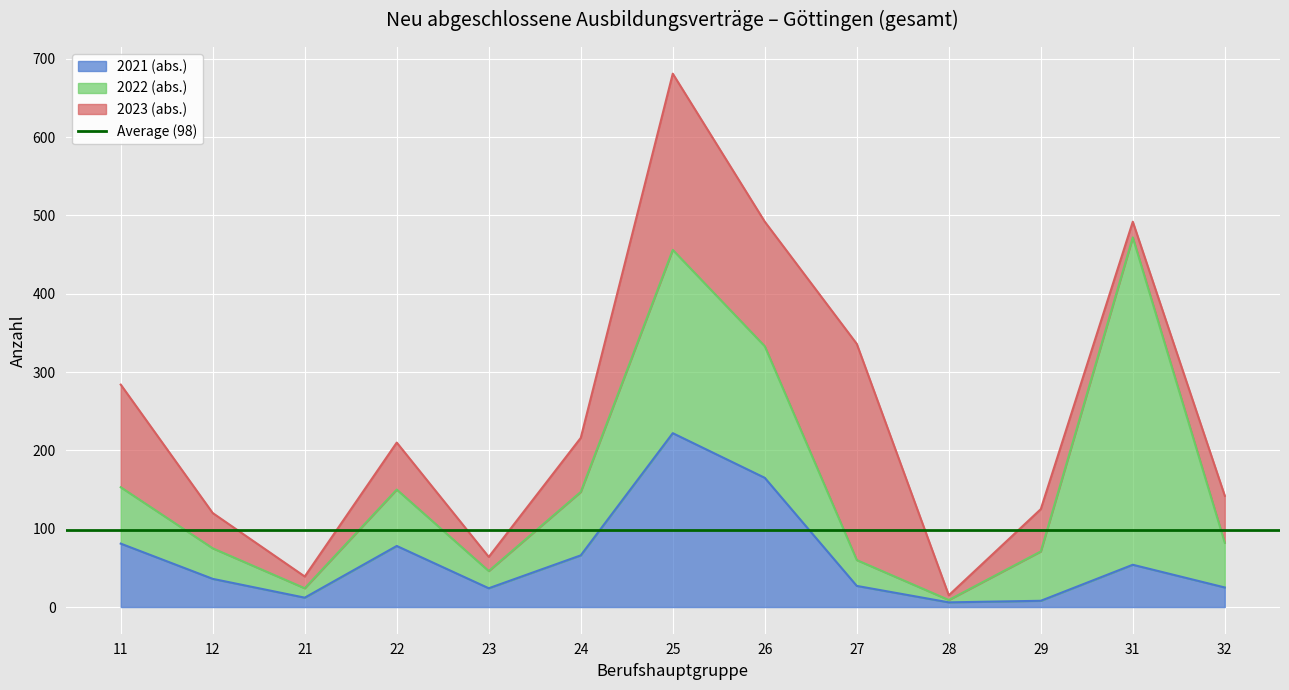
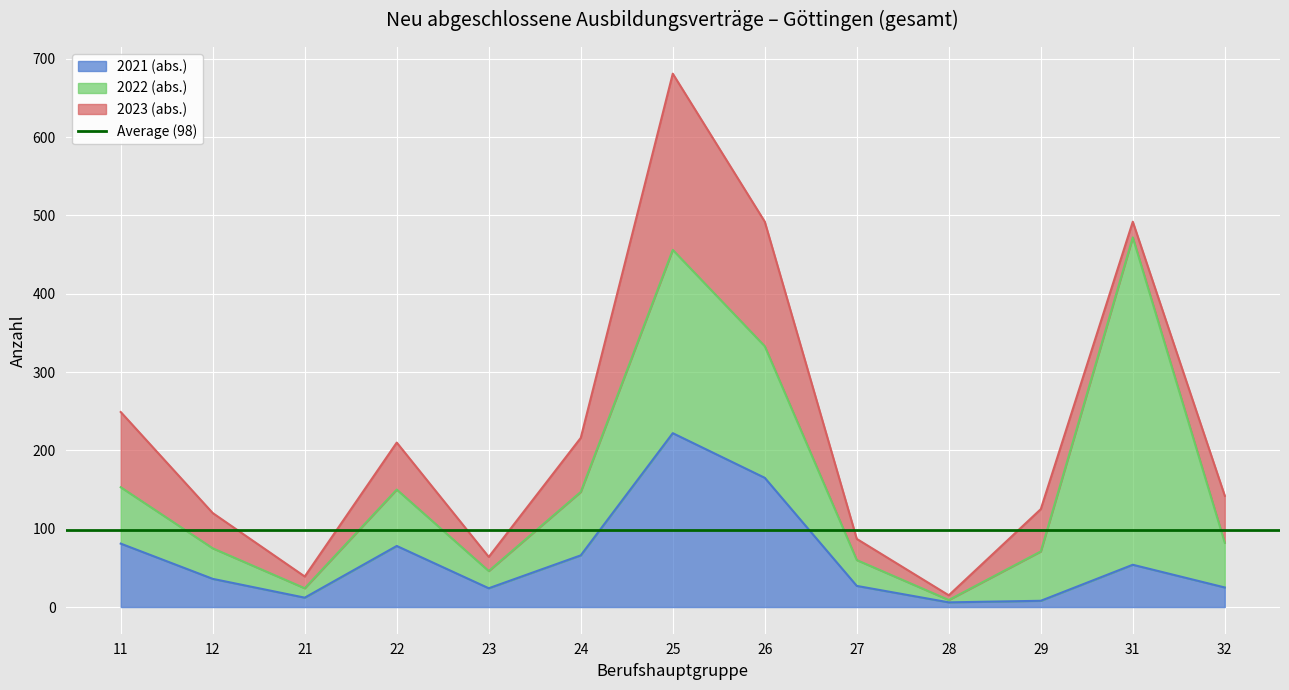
  {
    "2021 (abs.)": {
      "11": 80,
      "12": 40,
      "21": 10,
      "22": 80,
      "23": 20,
      "24": 70,
      "25": 220,
      "26": 170,
      "27": 30,
      "29": 10,
      "31": 50,
      "32": 30
    },
    "2022 (abs.)": {
      "11": 70,
      "12": 40,
      "21": 10,
      "22": 70,
      "23": 20,
      "24": 80,
      "25": 230,
      "26": 170,
      "27": 30,
      "29": 60,
      "31": 420,
      "32": 60
    },
    "2023 (abs.)": {
-     "11": 130,
+     "11": 100,
      "12": 50,
      "21": 20,
      "22": 60,
      "23": 20,
      "24": 70,
      "25": 230,
      "26": 160,
-     "27": 280,
+     "27": 30,
      "28": 10,
      "29": 50,
      "31": 20,
      "32": 60
    }
  }
